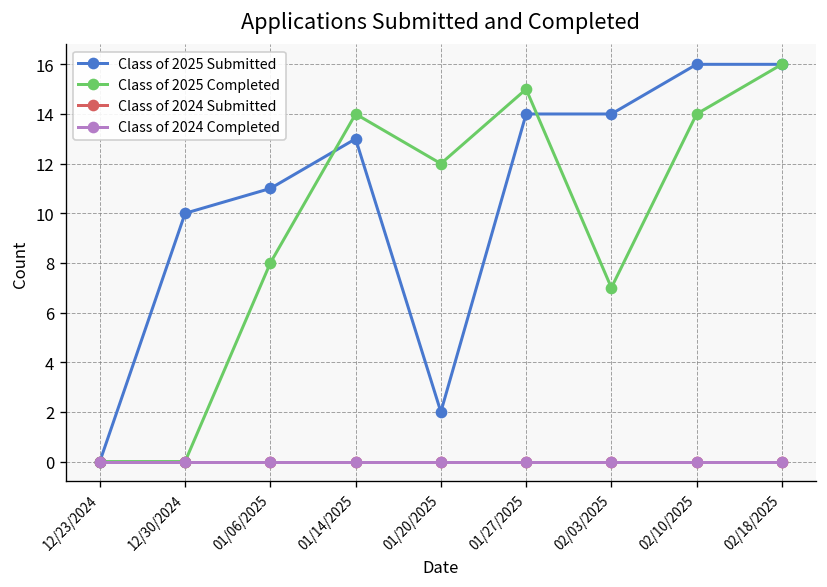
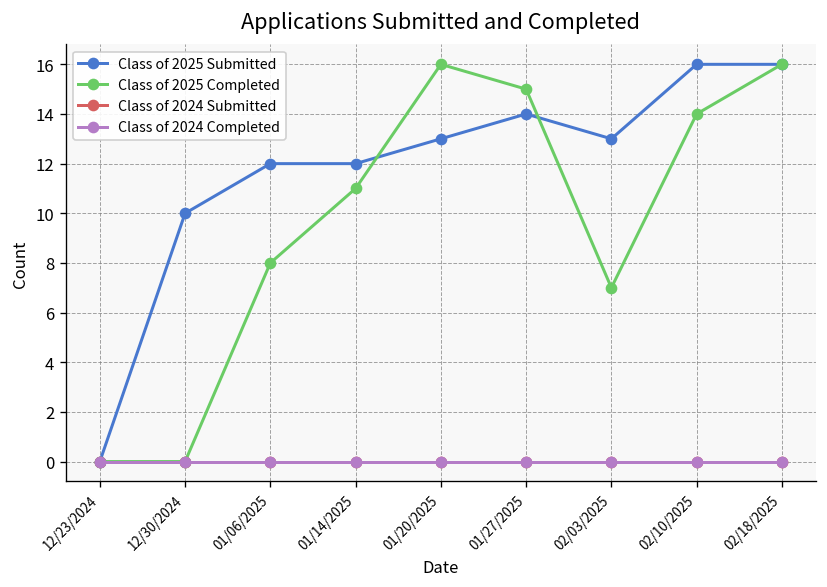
  {
    "Class of 2025 Submitted": {
      "12/30/2024": 10,
-     "01/06/2025": 11,
-     "01/14/2025": 13,
-     "01/20/2025": 2,
+     "01/06/2025": 12,
+     "01/14/2025": 12,
+     "01/20/2025": 13,
      "01/27/2025": 14,
-     "02/03/2025": 14,
+     "02/03/2025": 13,
      "02/10/2025": 16
    },
    "Class of 2025 Completed": {
      "01/06/2025": 8,
-     "01/14/2025": 14,
-     "01/20/2025": 12,
+     "01/14/2025": 11,
+     "01/20/2025": 16,
      "01/27/2025": 15,
      "02/03/2025": 7,
      "02/10/2025": 14
    },
    "Class of 2024 Completed": {
      "01/06/2025": 0,
      "01/14/2025": 0,
      "01/20/2025": 0,
      "01/27/2025": 0,
      "02/03/2025": 0,
      "02/10/2025": 0,
      "02/18/2025": 0
    }
  }
